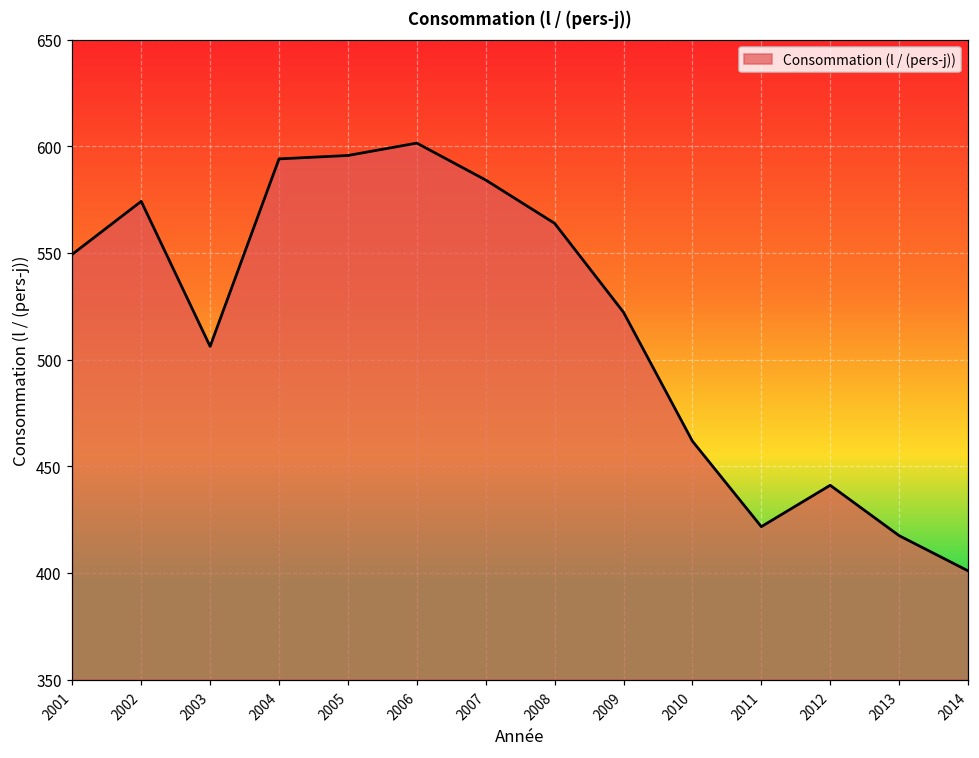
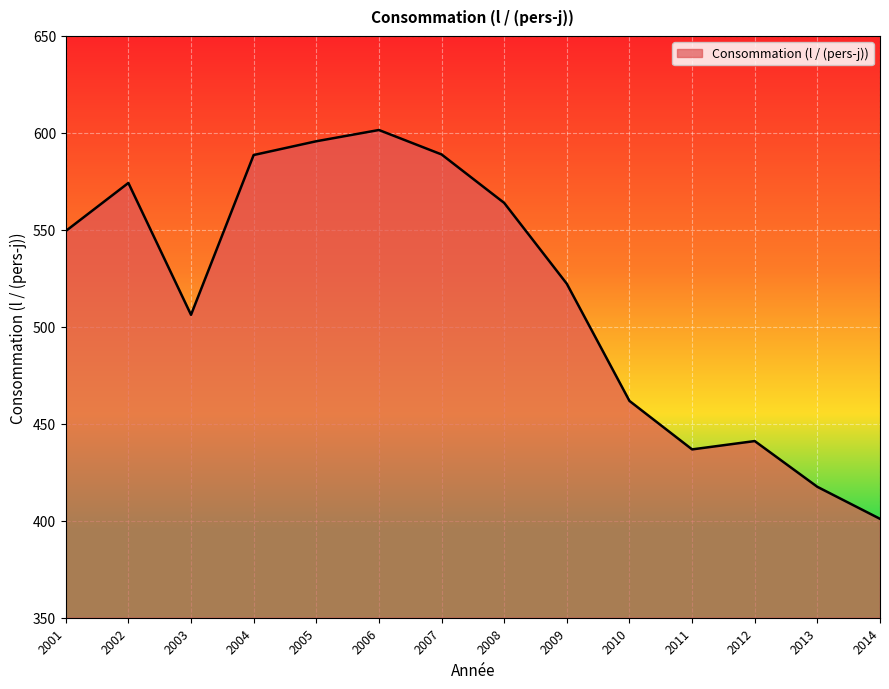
  {
    "2001": 549,
    "2002": 574,
    "2003": 506,
-   "2004": 594,
+   "2004": 589,
    "2005": 596,
    "2006": 602,
-   "2007": 584,
+   "2007": 589,
    "2008": 564,
    "2009": 522,
    "2010": 462,
-   "2011": 422,
+   "2011": 437,
    "2012": 441,
    "2013": 418,
    "2014": 401
  }
